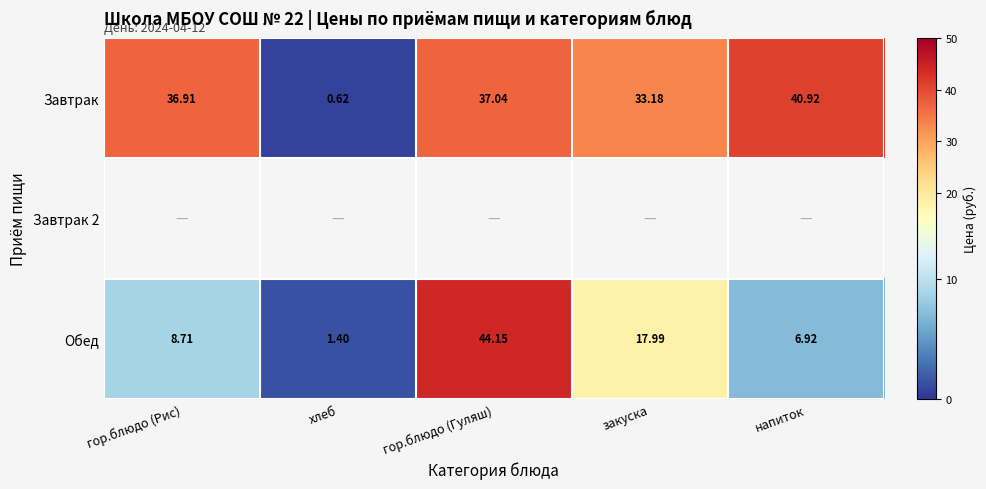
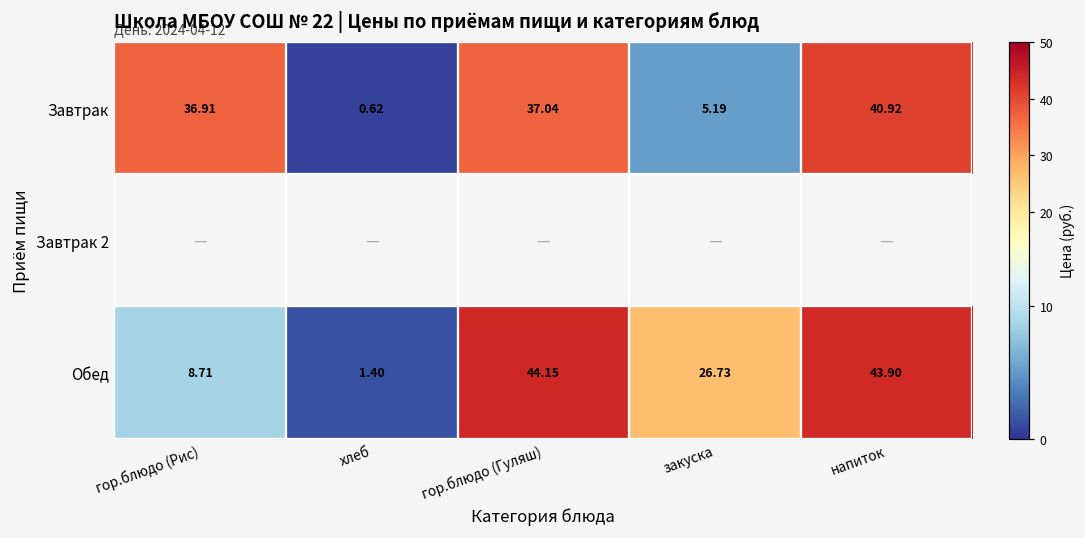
  {
    "Завтрак": {
      "гор.блюдо (Рис)": 36.91,
      "хлеб": 0.62,
      "гор.блюдо (Гуляш)": 37.04,
-     "закуска": 33.18,
+     "закуска": 5.19,
      "напиток": 40.92
    },
    "Обед": {
      "гор.блюдо (Рис)": 8.71,
      "хлеб": 1.40,
      "гор.блюдо (Гуляш)": 44.15,
-     "закуска": 17.99,
-     "напиток": 6.92
+     "закуска": 26.73,
+     "напиток": 43.90
    }
  }
